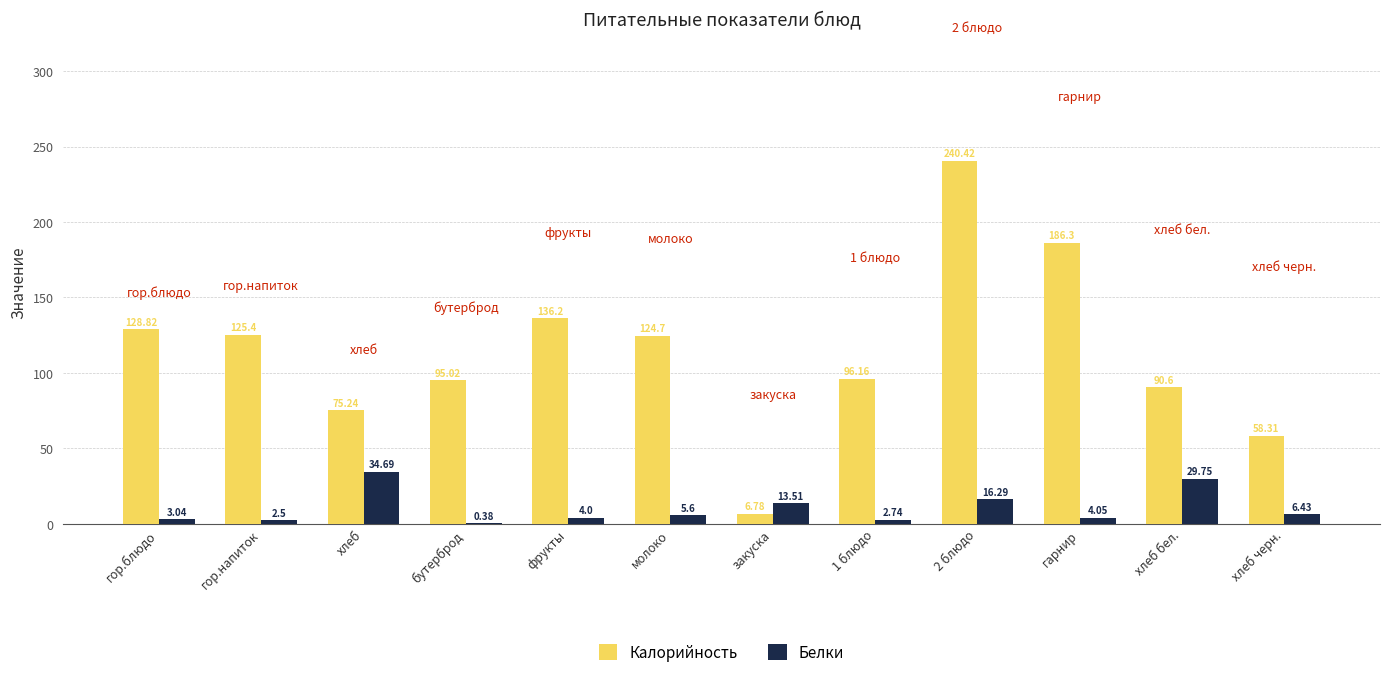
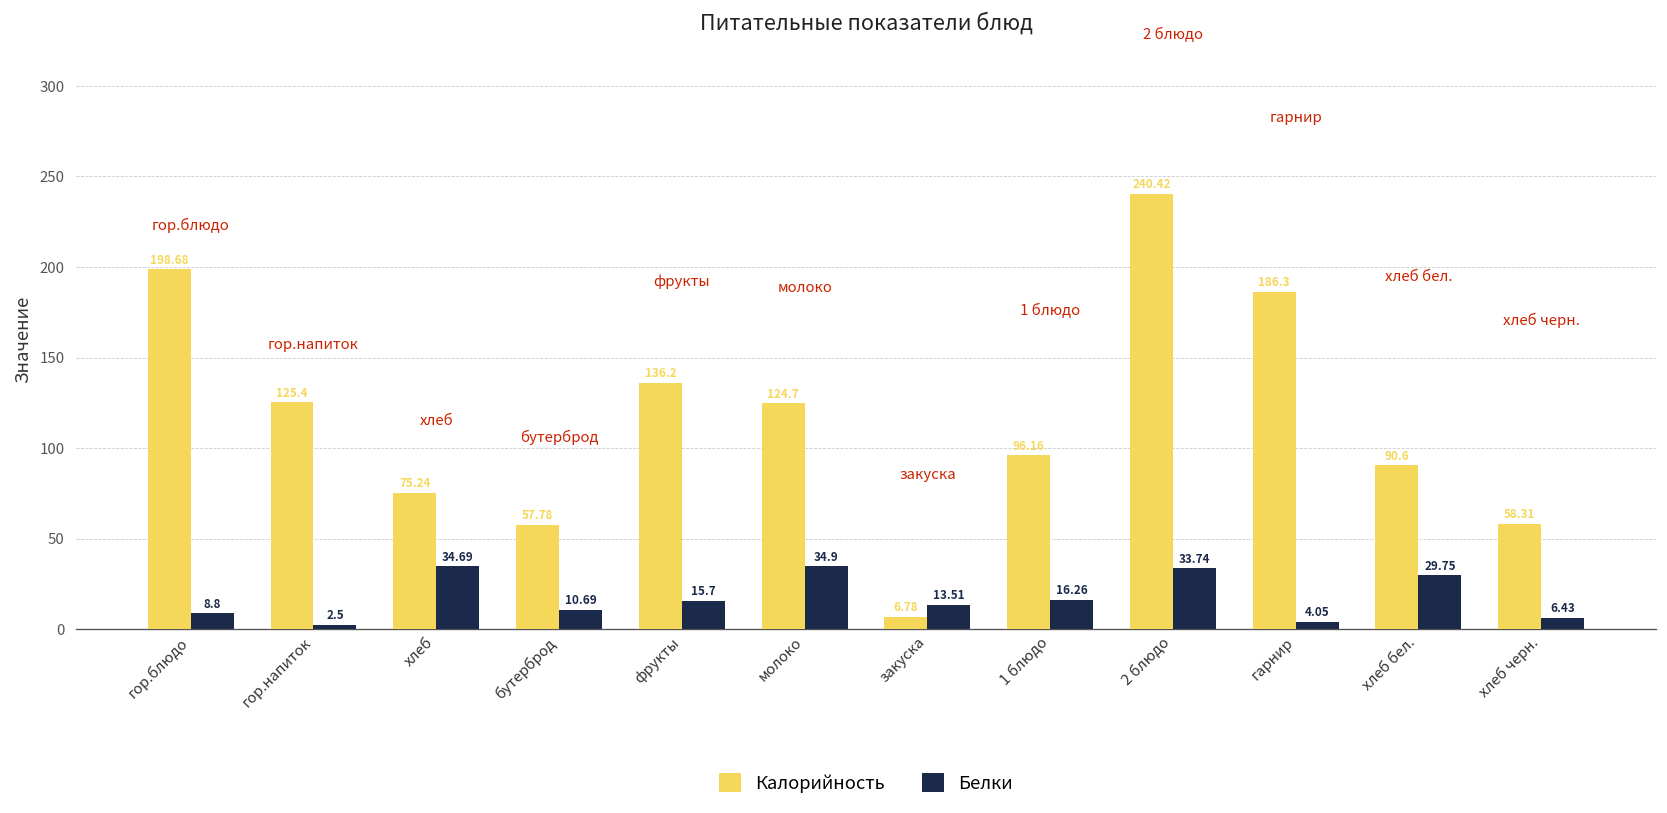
  {
    "Калорийность": {
-     "гор.блюдо": 128.82,
+     "гор.блюдо": 198.68,
      "гор.напиток": 125.4,
      "хлеб": 75.24,
-     "бутерброд": 95.02,
+     "бутерброд": 57.78,
      "фрукты": 136.2,
      "молоко": 124.7,
      "закуска": 6.78,
      "1 блюдо": 96.16,
      "2 блюдо": 240.42,
      "гарнир": 186.3,
      "хлеб бел.": 90.6,
      "хлеб черн.": 58.31
    },
    "Белки": {
-     "гор.блюдо": 3.04,
+     "гор.блюдо": 8.8,
      "гор.напиток": 2.5,
      "хлеб": 34.69,
-     "бутерброд": 0.38,
-     "фрукты": 4.0,
-     "молоко": 5.6,
+     "бутерброд": 10.69,
+     "фрукты": 15.7,
+     "молоко": 34.9,
      "закуска": 13.51,
-     "1 блюдо": 2.74,
-     "2 блюдо": 16.29,
+     "1 блюдо": 16.26,
+     "2 блюдо": 33.74,
      "гарнир": 4.05,
      "хлеб бел.": 29.75,
      "хлеб черн.": 6.43
    }
  }
